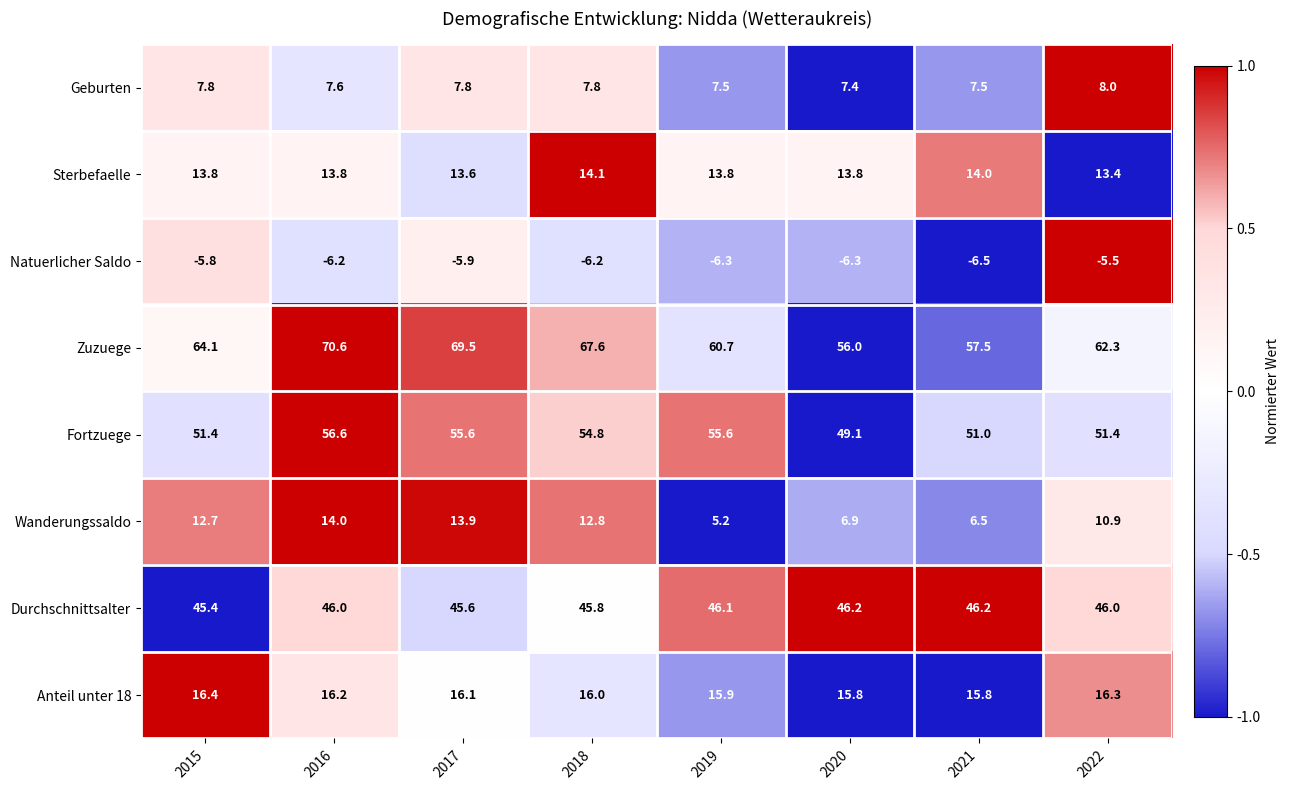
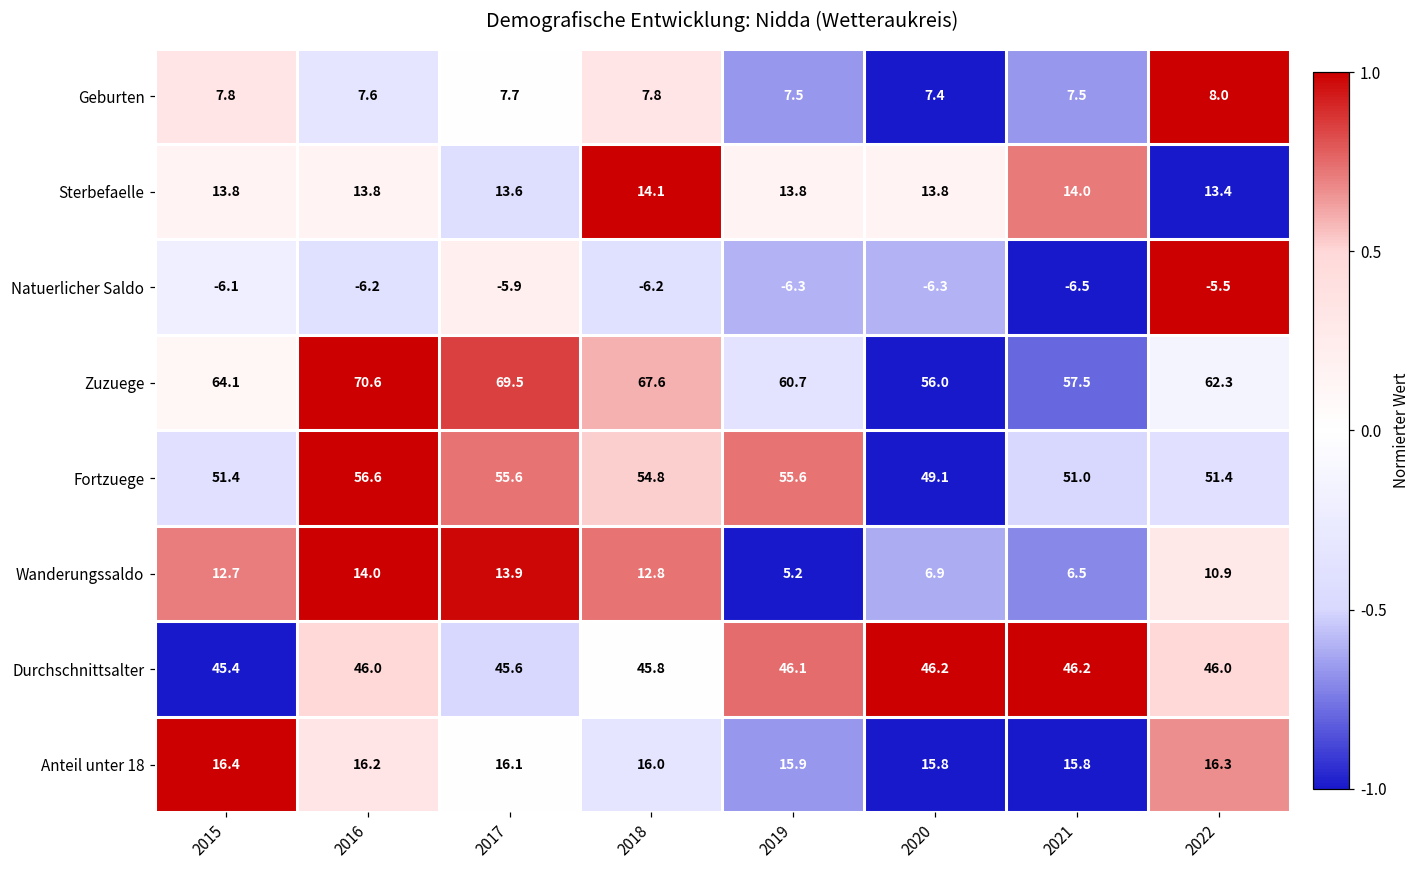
  {
    "Geburten": {
      "2015": 7.8,
      "2016": 7.6,
-     "2017": 7.8,
+     "2017": 7.7,
      "2018": 7.8,
      "2019": 7.5,
      "2020": 7.4,
      "2021": 7.5,
      "2022": 8.0
    },
    "Sterbefaelle": {
      "2015": 13.8,
      "2016": 13.8,
      "2017": 13.6,
      "2018": 14.1,
      "2019": 13.8,
      "2020": 13.8,
      "2021": 14.0,
      "2022": 13.4
    },
    "Natuerlicher Saldo": {
-     "2015": -5.8,
+     "2015": -6.1,
      "2016": -6.2,
      "2017": -5.9,
      "2018": -6.2,
      "2019": -6.3,
      "2020": -6.3,
      "2021": -6.5,
      "2022": -5.5
    },
    "Zuzuege": {
      "2015": 64.1,
      "2016": 70.6,
      "2017": 69.5,
      "2018": 67.6,
      "2019": 60.7,
      "2020": 56.0,
      "2021": 57.5,
      "2022": 62.3
    },
    "Fortzuege": {
      "2015": 51.4,
      "2016": 56.6,
      "2017": 55.6,
      "2018": 54.8,
      "2019": 55.6,
      "2020": 49.1,
      "2021": 51.0,
      "2022": 51.4
    },
    "Wanderungssaldo": {
      "2015": 12.7,
      "2016": 14.0,
      "2017": 13.9,
      "2018": 12.8,
      "2019": 5.2,
      "2020": 6.9,
      "2021": 6.5,
      "2022": 10.9
    },
    "Durchschnittsalter": {
      "2015": 45.4,
      "2016": 46.0,
      "2017": 45.6,
      "2018": 45.8,
      "2019": 46.1,
      "2020": 46.2,
      "2021": 46.2,
      "2022": 46.0
    },
    "Anteil unter 18": {
      "2015": 16.4,
      "2016": 16.2,
      "2017": 16.1,
      "2018": 16.0,
      "2019": 15.9,
      "2020": 15.8,
      "2021": 15.8,
      "2022": 16.3
    }
  }
